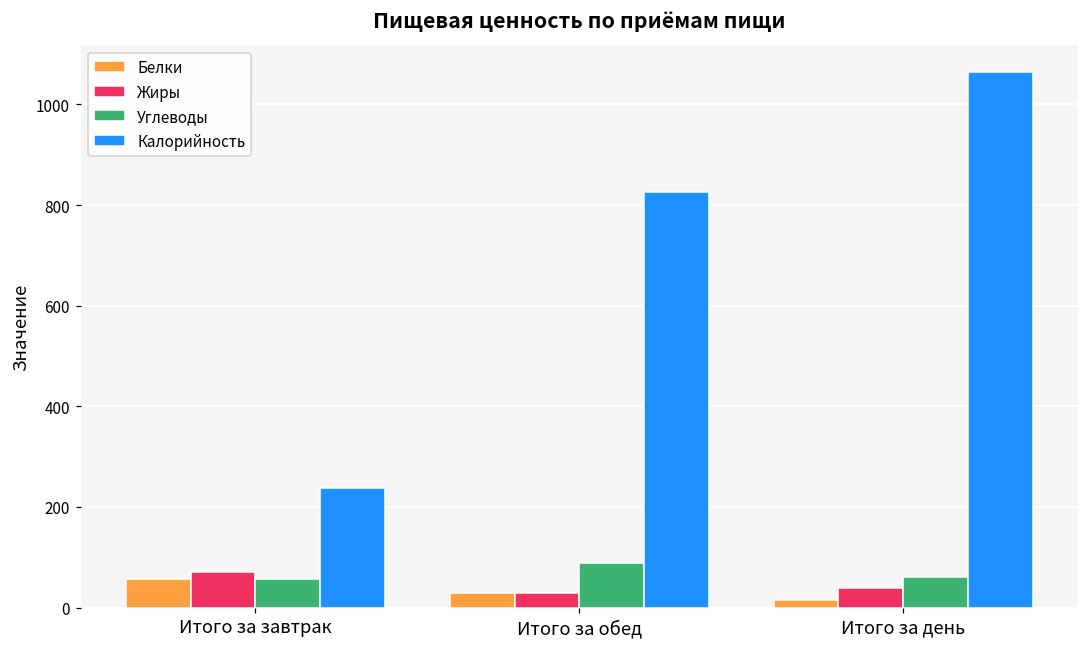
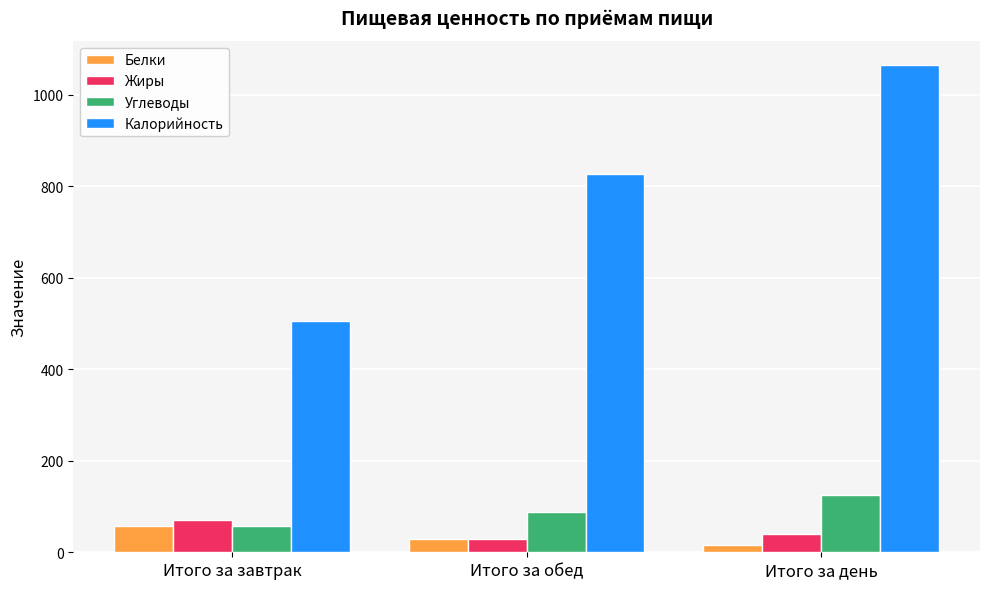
  {
    "Белки": {
      "Итого за завтрак": 60,
      "Итого за обед": 30,
      "Итого за день": 10
    },
    "Жиры": {
      "Итого за завтрак": 70,
      "Итого за обед": 30,
      "Итого за день": 40
    },
    "Углеводы": {
      "Итого за завтрак": 60,
      "Итого за обед": 90,
-     "Итого за день": 60
+     "Итого за день": 120
    },
    "Калорийность": {
-     "Итого за завтрак": 240,
+     "Итого за завтрак": 500,
      "Итого за обед": 830,
      "Итого за день": 1060
    }
  }
